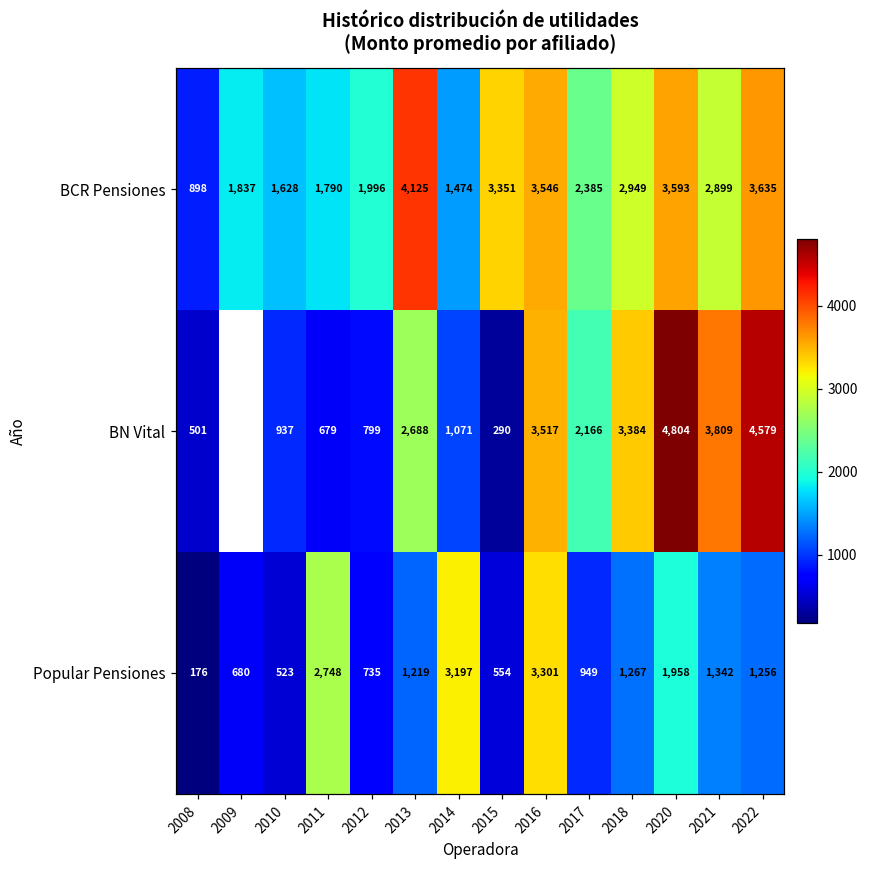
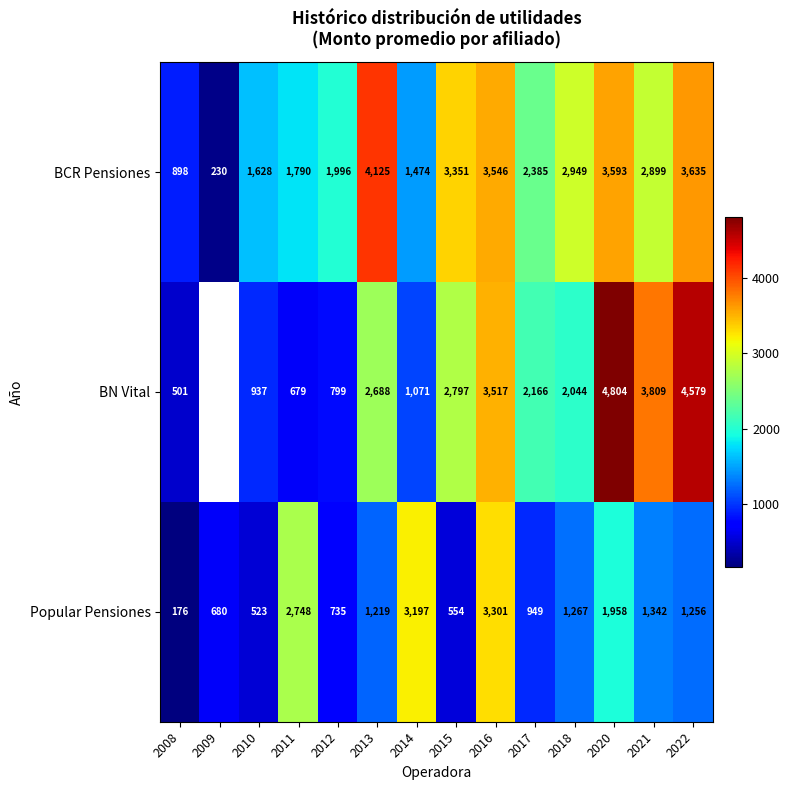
  {
    "BCR Pensiones": {
      "2008": "898",
-     "2009": "1,837",
+     "2009": "230",
      "2010": "1,628",
      "2011": "1,790",
      "2012": "1,996",
      "2013": "4,125",
      "2014": "1,474",
      "2015": "3,351",
      "2016": "3,546",
      "2017": "2,385",
      "2018": "2,949",
      "2020": "3,593",
      "2021": "2,899",
      "2022": "3,635"
    },
    "BN Vital": {
      "2008": "501",
      "2010": "937",
      "2011": "679",
      "2012": "799",
      "2013": "2,688",
      "2014": "1,071",
-     "2015": "290",
+     "2015": "2,797",
      "2016": "3,517",
      "2017": "2,166",
-     "2018": "3,384",
+     "2018": "2,044",
      "2020": "4,804",
      "2021": "3,809",
      "2022": "4,579"
    },
    "Popular Pensiones": {
      "2008": "176",
      "2009": "680",
      "2010": "523",
      "2011": "2,748",
      "2012": "735",
      "2013": "1,219",
      "2014": "3,197",
      "2015": "554",
      "2016": "3,301",
      "2017": "949",
      "2018": "1,267",
      "2020": "1,958",
      "2021": "1,342",
      "2022": "1,256"
    }
  }
